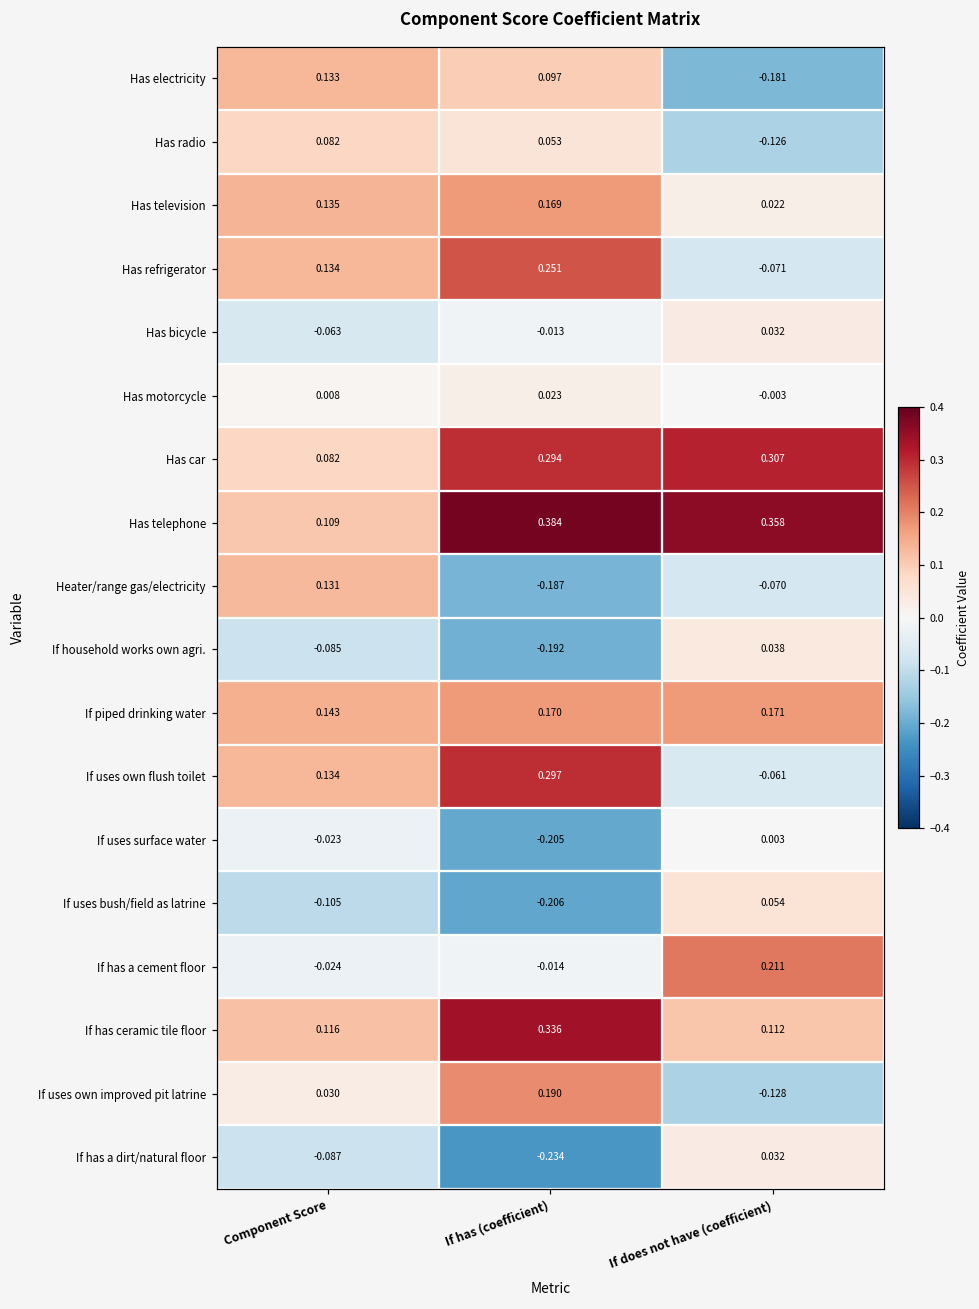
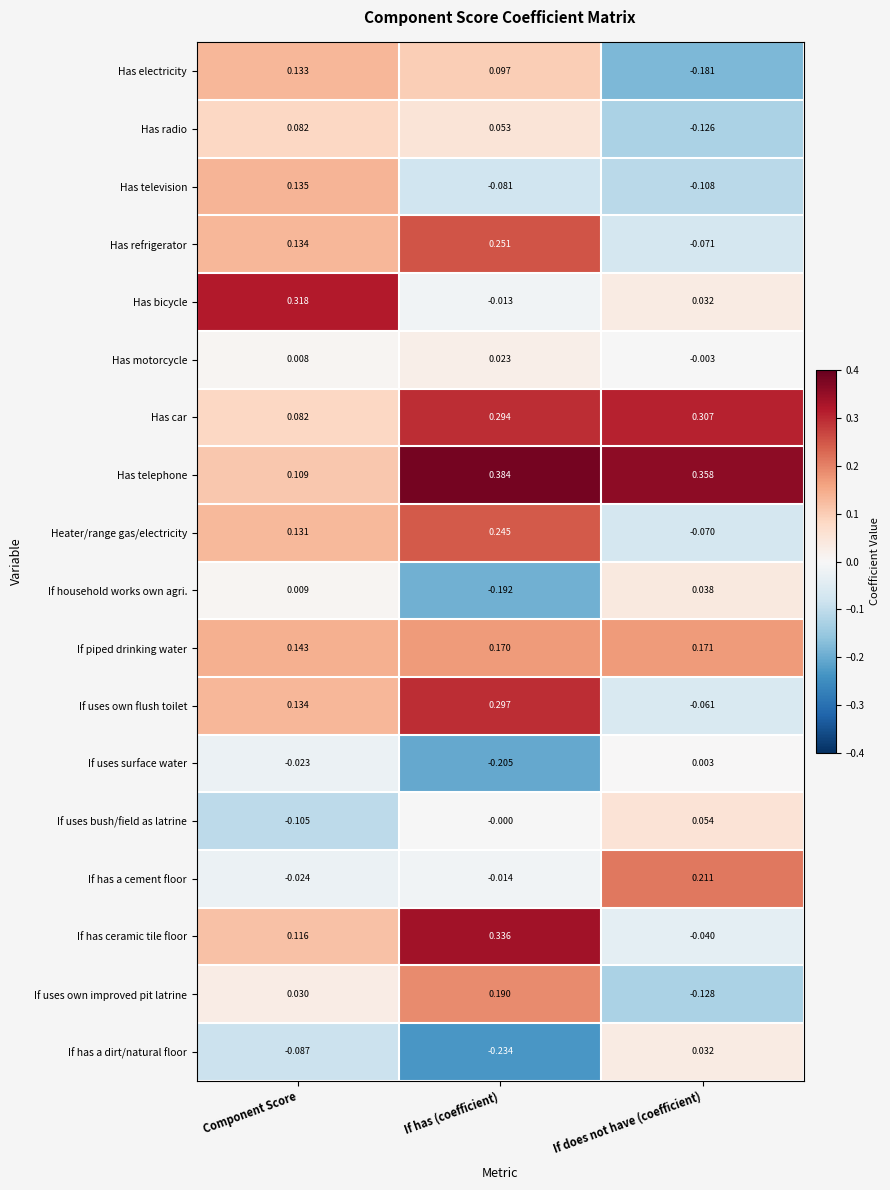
  {
    "Has electricity": {
      "Component Score": 0.133,
      "If has (coefficient)": 0.097,
      "If does not have (coefficient)": -0.181
    },
    "Has radio": {
      "Component Score": 0.082,
      "If has (coefficient)": 0.053,
      "If does not have (coefficient)": -0.126
    },
    "Has television": {
      "Component Score": 0.135,
-     "If has (coefficient)": 0.169,
-     "If does not have (coefficient)": 0.022
+     "If has (coefficient)": -0.081,
+     "If does not have (coefficient)": -0.108
    },
    "Has refrigerator": {
      "Component Score": 0.134,
      "If has (coefficient)": 0.251,
      "If does not have (coefficient)": -0.071
    },
    "Has bicycle": {
-     "Component Score": -0.063,
+     "Component Score": 0.318,
      "If has (coefficient)": -0.013,
      "If does not have (coefficient)": 0.032
    },
    "Has motorcycle": {
      "Component Score": 0.008,
      "If has (coefficient)": 0.023,
      "If does not have (coefficient)": -0.003
    },
    "Has car": {
      "Component Score": 0.082,
      "If has (coefficient)": 0.294,
      "If does not have (coefficient)": 0.307
    },
    "Has telephone": {
      "Component Score": 0.109,
      "If has (coefficient)": 0.384,
      "If does not have (coefficient)": 0.358
    },
    "Heater/range gas/electricity": {
      "Component Score": 0.131,
-     "If has (coefficient)": -0.187,
+     "If has (coefficient)": 0.245,
      "If does not have (coefficient)": -0.070
    },
    "If household works own agri.": {
-     "Component Score": -0.085,
+     "Component Score": 0.009,
      "If has (coefficient)": -0.192,
      "If does not have (coefficient)": 0.038
    },
    "If piped drinking water": {
      "Component Score": 0.143,
      "If has (coefficient)": 0.170,
      "If does not have (coefficient)": 0.171
    },
    "If uses own flush toilet": {
      "Component Score": 0.134,
      "If has (coefficient)": 0.297,
      "If does not have (coefficient)": -0.061
    },
    "If uses surface water": {
      "Component Score": -0.023,
      "If has (coefficient)": -0.205,
      "If does not have (coefficient)": 0.003
    },
    "If uses bush/field as latrine": {
      "Component Score": -0.105,
-     "If has (coefficient)": -0.206,
+     "If has (coefficient)": -0.000,
      "If does not have (coefficient)": 0.054
    },
    "If has a cement floor": {
      "Component Score": -0.024,
      "If has (coefficient)": -0.014,
      "If does not have (coefficient)": 0.211
    },
    "If has ceramic tile floor": {
      "Component Score": 0.116,
      "If has (coefficient)": 0.336,
-     "If does not have (coefficient)": 0.112
+     "If does not have (coefficient)": -0.040
    },
    "If uses own improved pit latrine": {
      "Component Score": 0.030,
      "If has (coefficient)": 0.190,
      "If does not have (coefficient)": -0.128
    },
    "If has a dirt/natural floor": {
      "Component Score": -0.087,
      "If has (coefficient)": -0.234,
      "If does not have (coefficient)": 0.032
    }
  }
